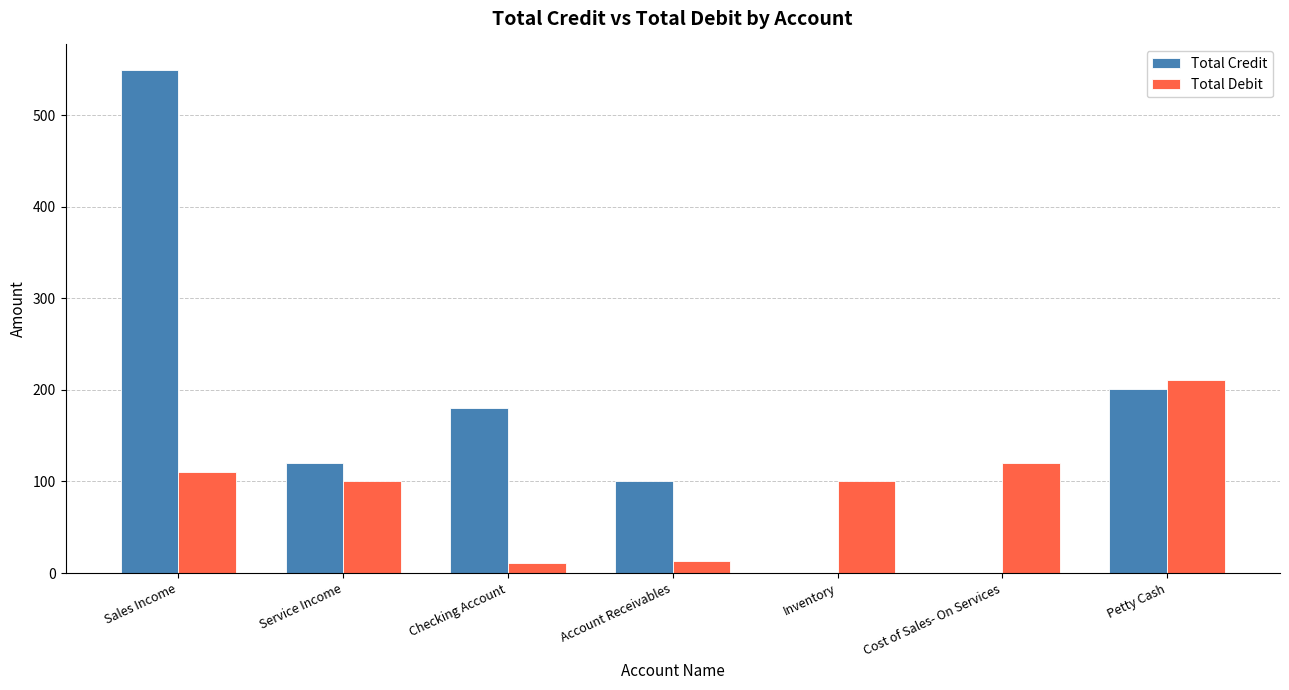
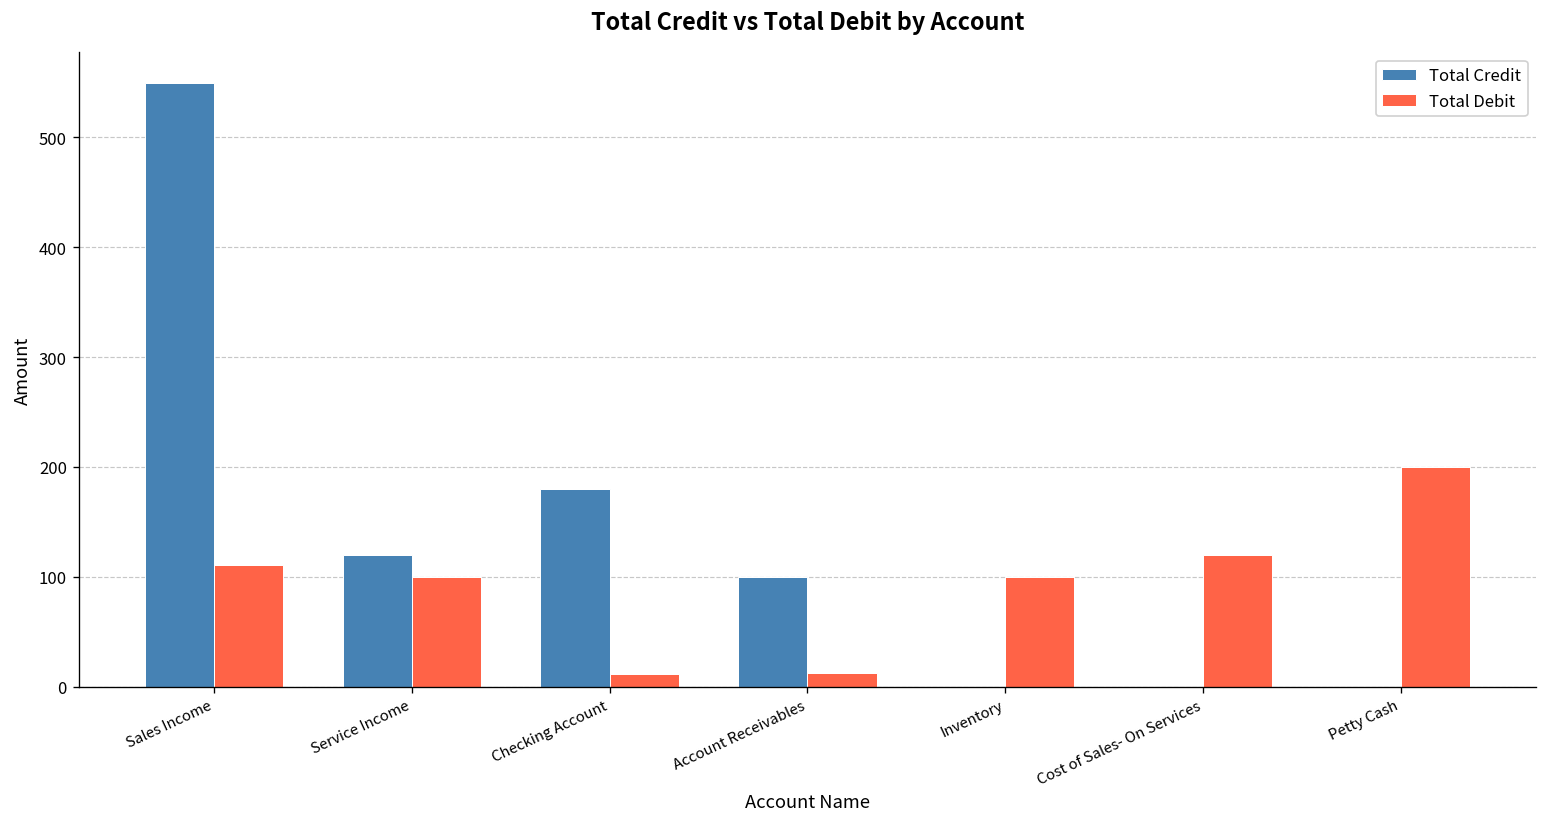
  {
    "Total Credit": {
      "Sales Income": 550,
      "Service Income": 120,
      "Checking Account": 180,
      "Account Receivables": 100,
      "Inventory": 0,
      "Cost of Sales- On Services": 0,
-     "Petty Cash": 200
+     "Petty Cash": 0
    },
    "Total Debit": {
      "Sales Income": 110,
      "Service Income": 100,
      "Checking Account": 10,
      "Account Receivables": 10,
      "Inventory": 100,
      "Cost of Sales- On Services": 120,
-     "Petty Cash": 210
+     "Petty Cash": 200
    }
  }
